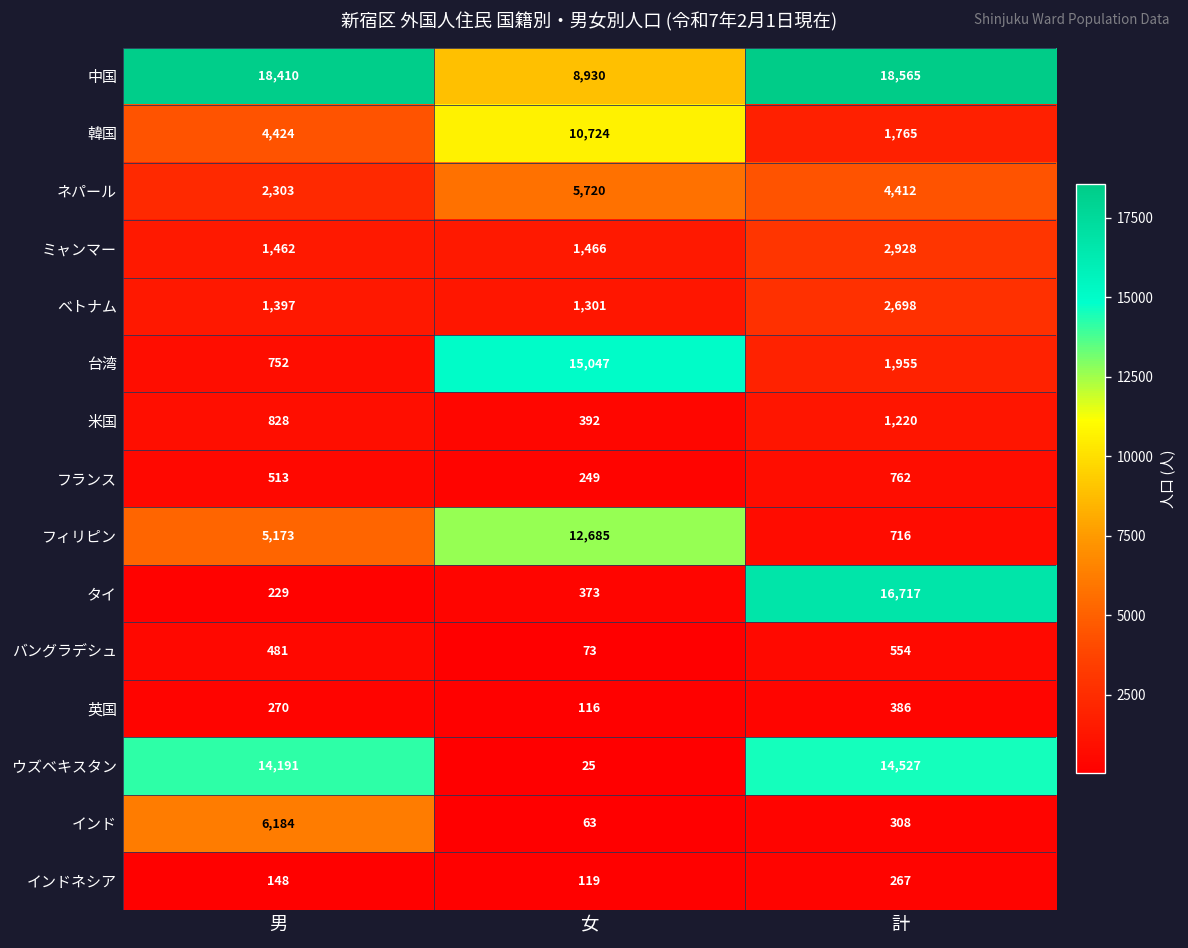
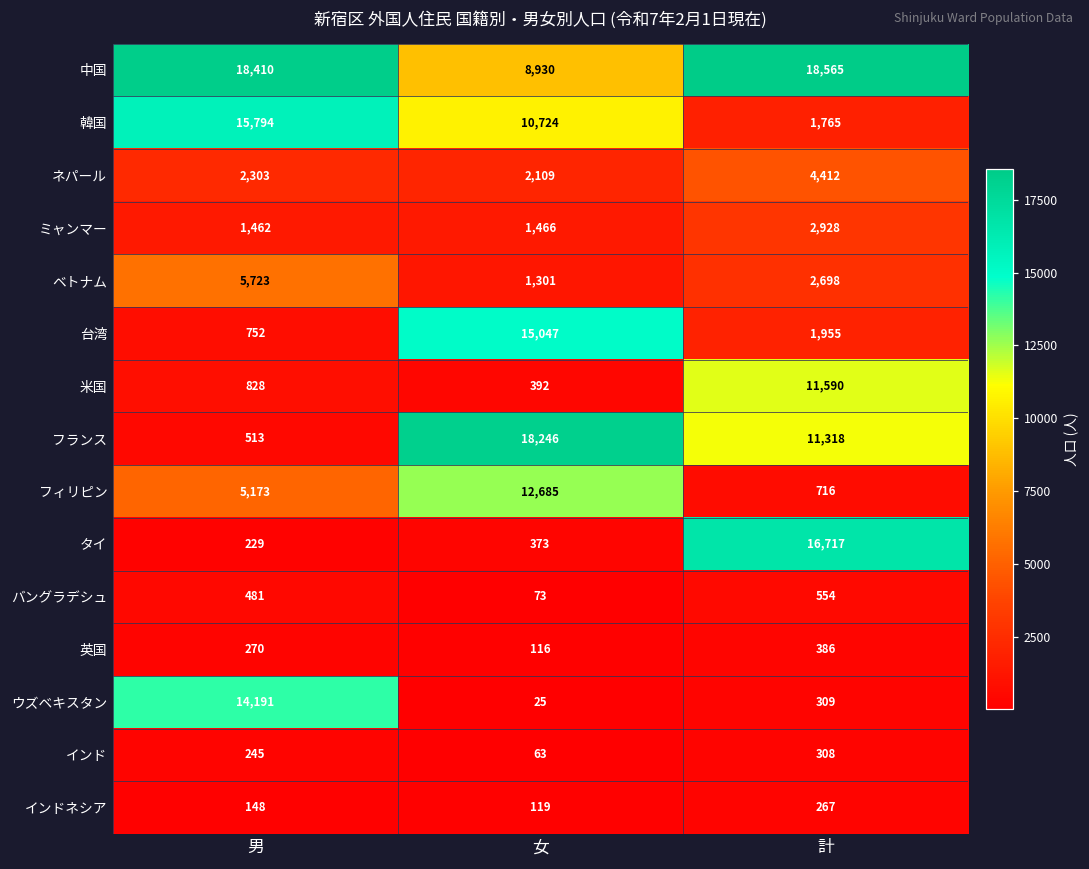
  {
    "中国": {
      "男": "18,410",
      "女": "8,930",
      "計": "18,565"
    },
    "韓国": {
-     "男": "4,424",
+     "男": "15,794",
      "女": "10,724",
      "計": "1,765"
    },
    "ネパール": {
      "男": "2,303",
-     "女": "5,720",
+     "女": "2,109",
      "計": "4,412"
    },
    "ミャンマー": {
      "男": "1,462",
      "女": "1,466",
      "計": "2,928"
    },
    "ベトナム": {
-     "男": "1,397",
+     "男": "5,723",
      "女": "1,301",
      "計": "2,698"
    },
    "台湾": {
      "男": "752",
      "女": "15,047",
      "計": "1,955"
    },
    "米国": {
      "男": "828",
      "女": "392",
-     "計": "1,220"
+     "計": "11,590"
    },
    "フランス": {
      "男": "513",
-     "女": "249",
-     "計": "762"
+     "女": "18,246",
+     "計": "11,318"
    },
    "フィリピン": {
      "男": "5,173",
      "女": "12,685",
      "計": "716"
    },
    "タイ": {
      "男": "229",
      "女": "373",
      "計": "16,717"
    },
    "バングラデシュ": {
      "男": "481",
      "女": "73",
      "計": "554"
    },
    "英国": {
      "男": "270",
      "女": "116",
      "計": "386"
    },
    "ウズベキスタン": {
      "男": "14,191",
      "女": "25",
-     "計": "14,527"
+     "計": "309"
    },
    "インド": {
-     "男": "6,184",
+     "男": "245",
      "女": "63",
      "計": "308"
    },
    "インドネシア": {
      "男": "148",
      "女": "119",
      "計": "267"
    }
  }
